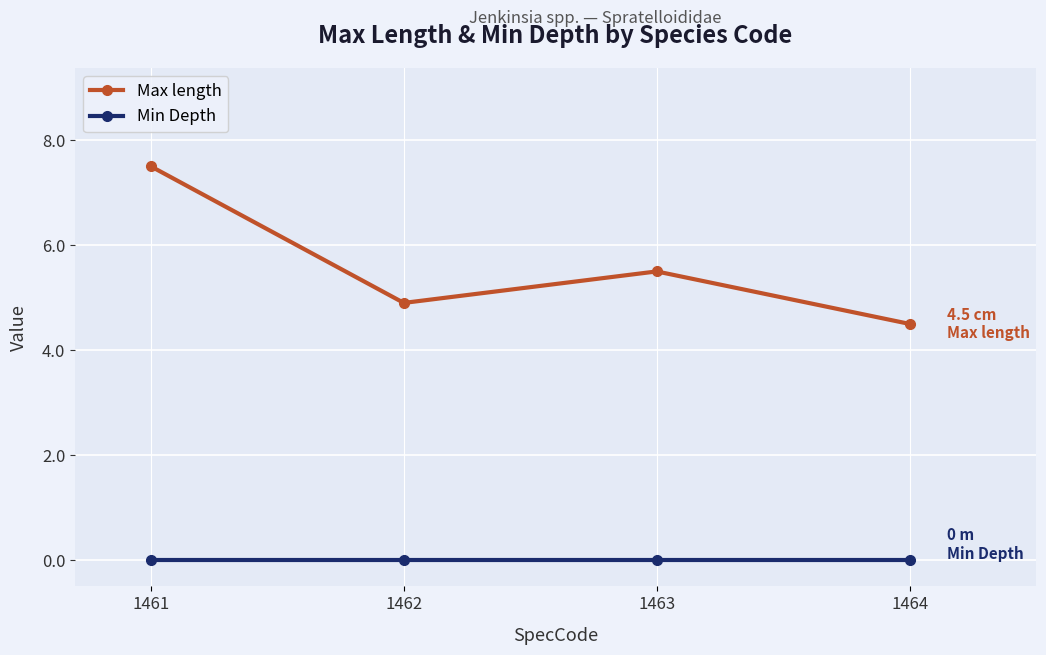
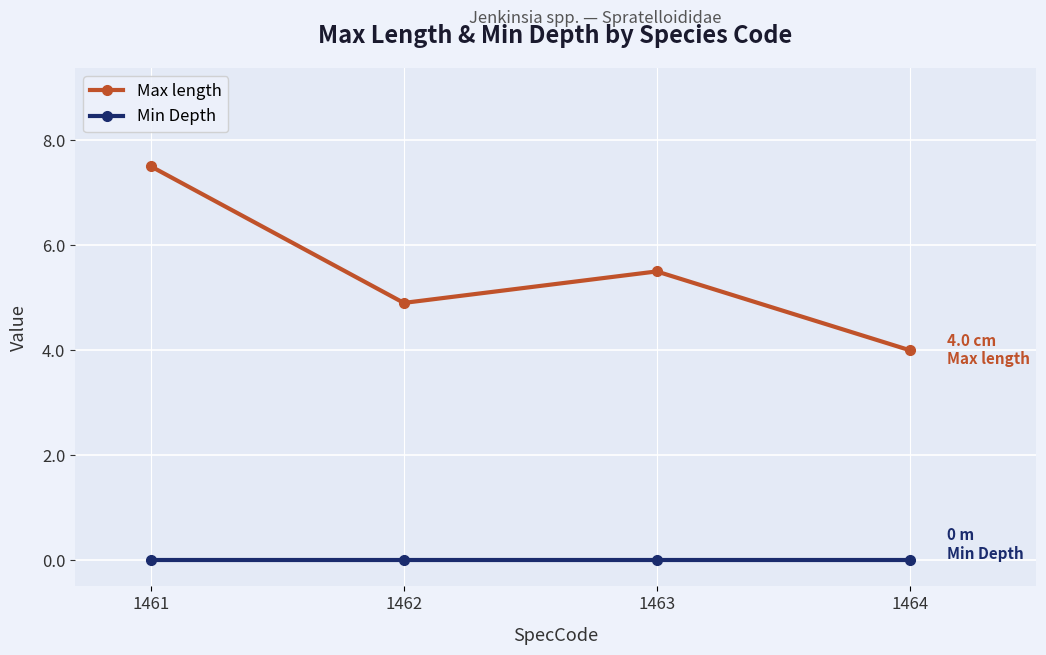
  {
    "Max length": {
-     "1464": 4.5
+     "1464": 4.0
    },
    "Min Depth": {
      "1461": 0.0,
      "1462": 0.0,
      "1463": 0.0,
      "1464": 0.0
    }
  }
